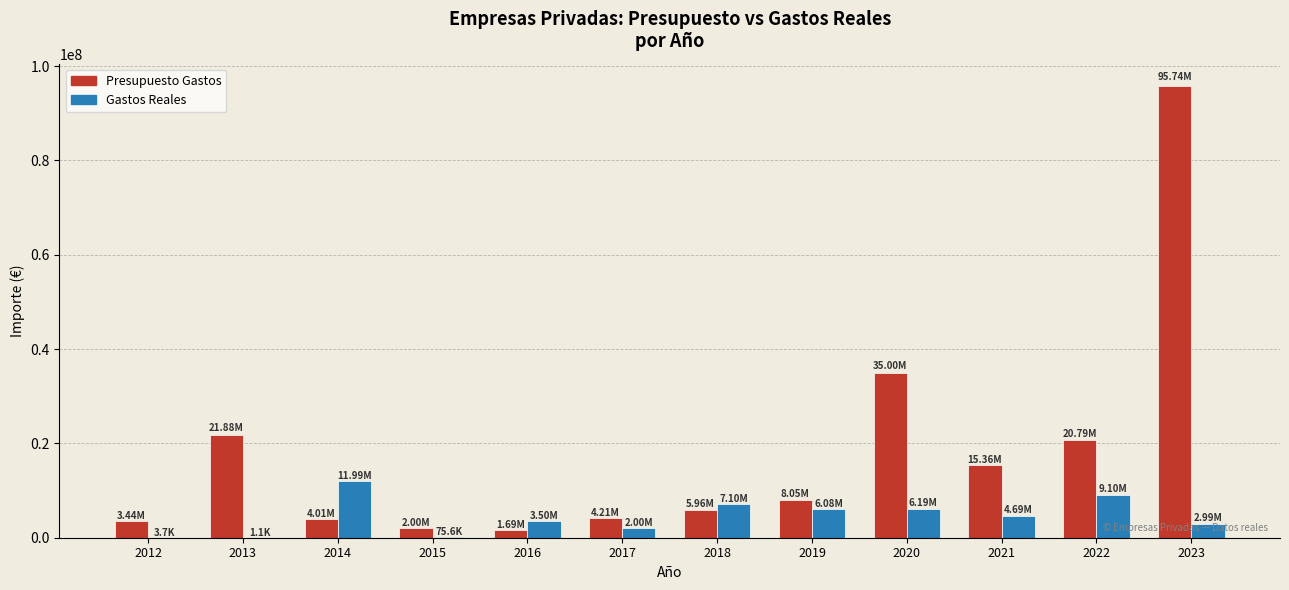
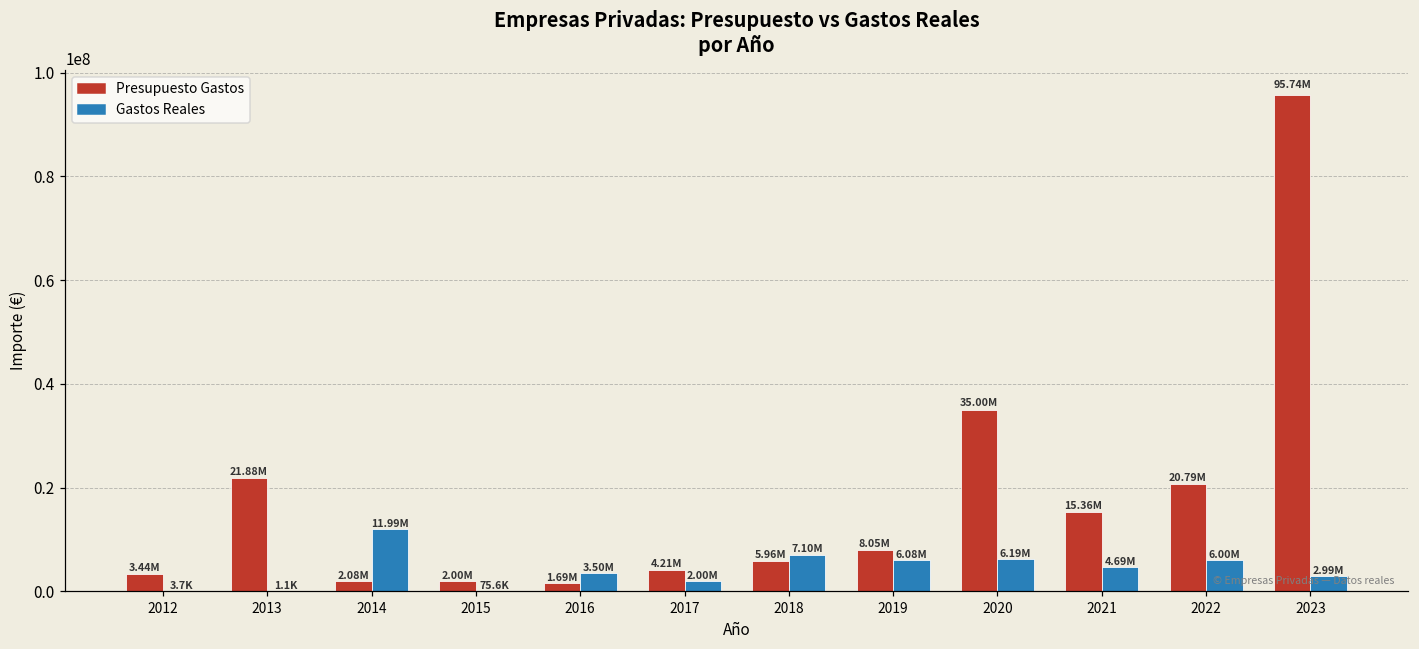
  {
    "Presupuesto Gastos": {
      "2012": "3.44M",
      "2013": "21.88M",
-     "2014": "4.01M",
+     "2014": "2.08M",
      "2015": "2.00M",
      "2016": "1.69M",
      "2017": "4.21M",
      "2018": "5.96M",
      "2019": "8.05M",
      "2020": "35.00M",
      "2021": "15.36M",
      "2022": "20.79M",
      "2023": "95.74M"
    },
    "Gastos Reales": {
      "2012": "3.7K",
      "2013": "1.1K",
      "2014": "11.99M",
      "2015": "75.6K",
      "2016": "3.50M",
      "2017": "2.00M",
      "2018": "7.10M",
      "2019": "6.08M",
      "2020": "6.19M",
      "2021": "4.69M",
-     "2022": "9.10M",
+     "2022": "6.00M",
      "2023": "2.99M"
    }
  }
